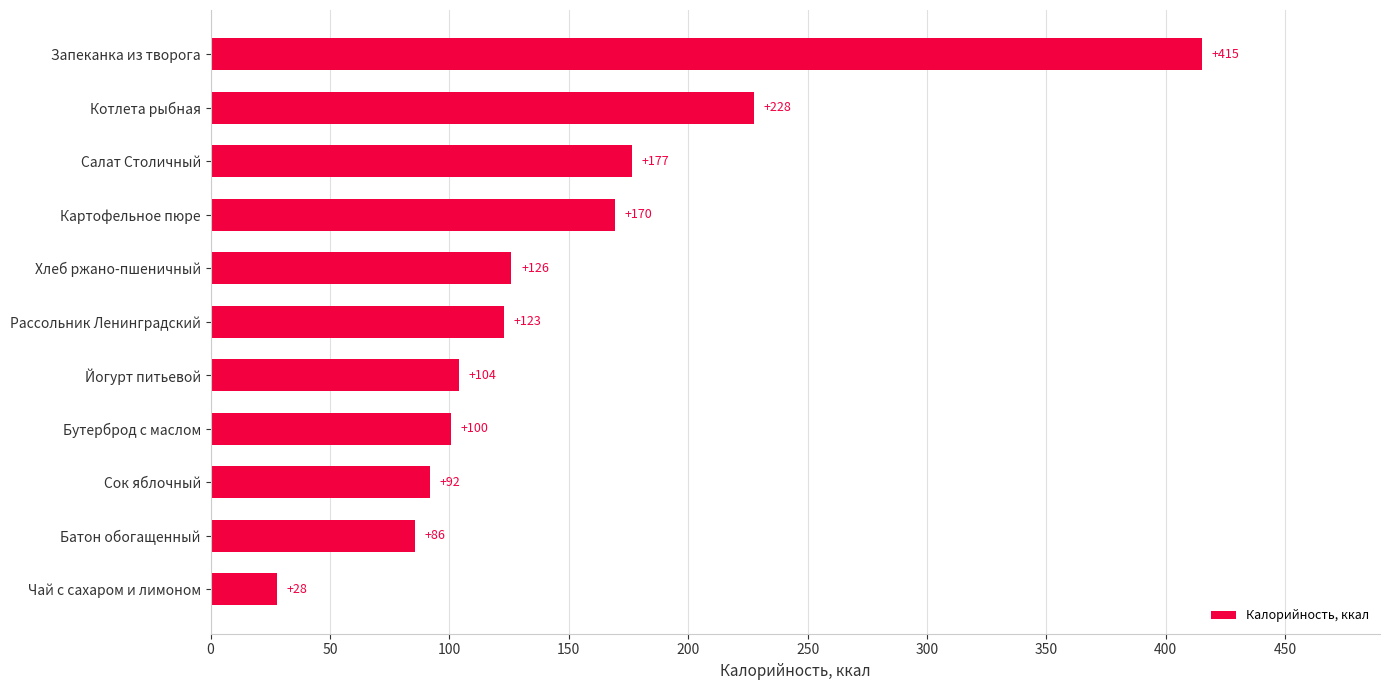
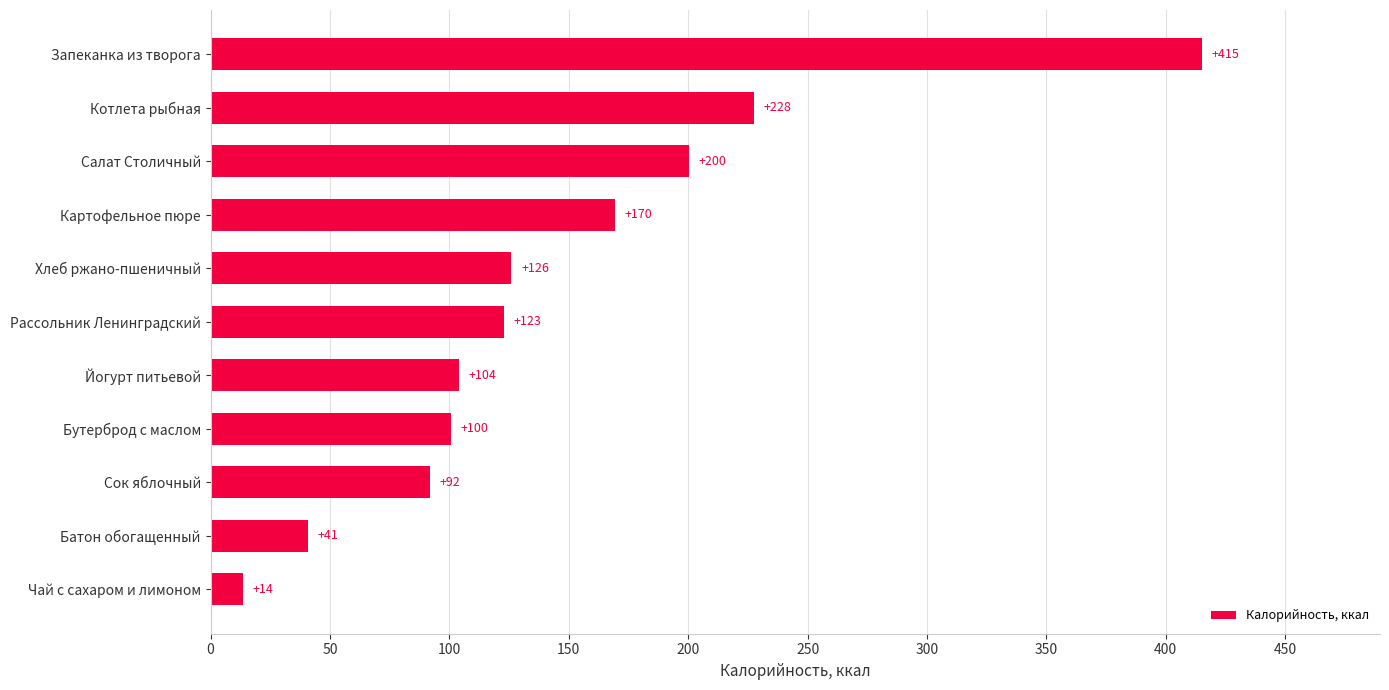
  {
    "Запеканка из творога": "+415",
    "Котлета рыбная": "+228",
-   "Салат Столичный": "+177",
+   "Салат Столичный": "+200",
    "Картофельное пюре": "+170",
    "Хлеб ржано-пшеничный": "+126",
    "Рассольник Ленинградский": "+123",
    "Йогурт питьевой": "+104",
    "Бутерброд с маслом": "+100",
    "Сок яблочный": "+92",
-   "Батон обогащенный": "+86",
-   "Чай с сахаром и лимоном": "+28"
+   "Батон обогащенный": "+41",
+   "Чай с сахаром и лимоном": "+14"
  }
